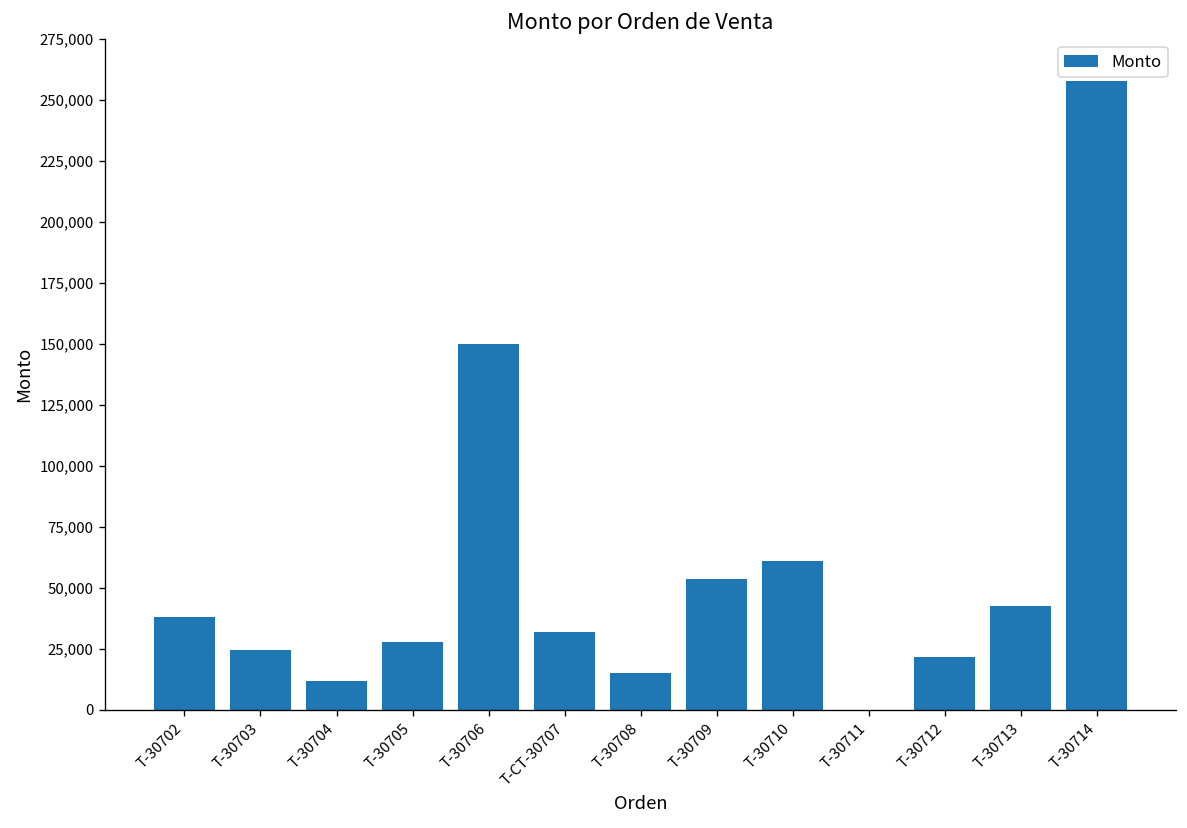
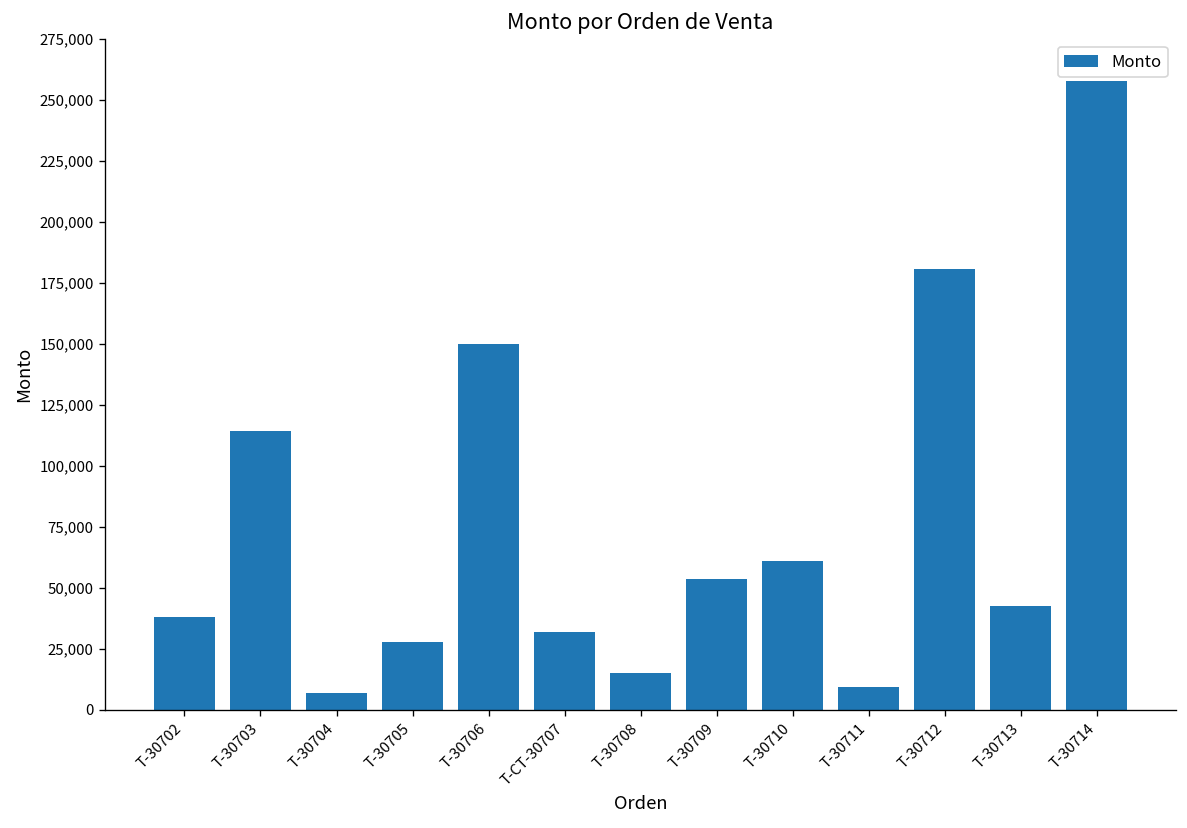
  {
    "T-30702": "38,000",
-   "T-30703": "25,000",
-   "T-30704": "12,000",
+   "T-30703": "114,000",
+   "T-30704": "7,000",
    "T-30705": "28,000",
    "T-30706": "150,000",
    "T-CT-30707": "32,000",
    "T-30708": "15,000",
    "T-30709": "53,000",
    "T-30710": "61,000",
-   "T-30711": "0",
-   "T-30712": "22,000",
+   "T-30711": "9,000",
+   "T-30712": "181,000",
    "T-30713": "43,000",
    "T-30714": "258,000"
  }
